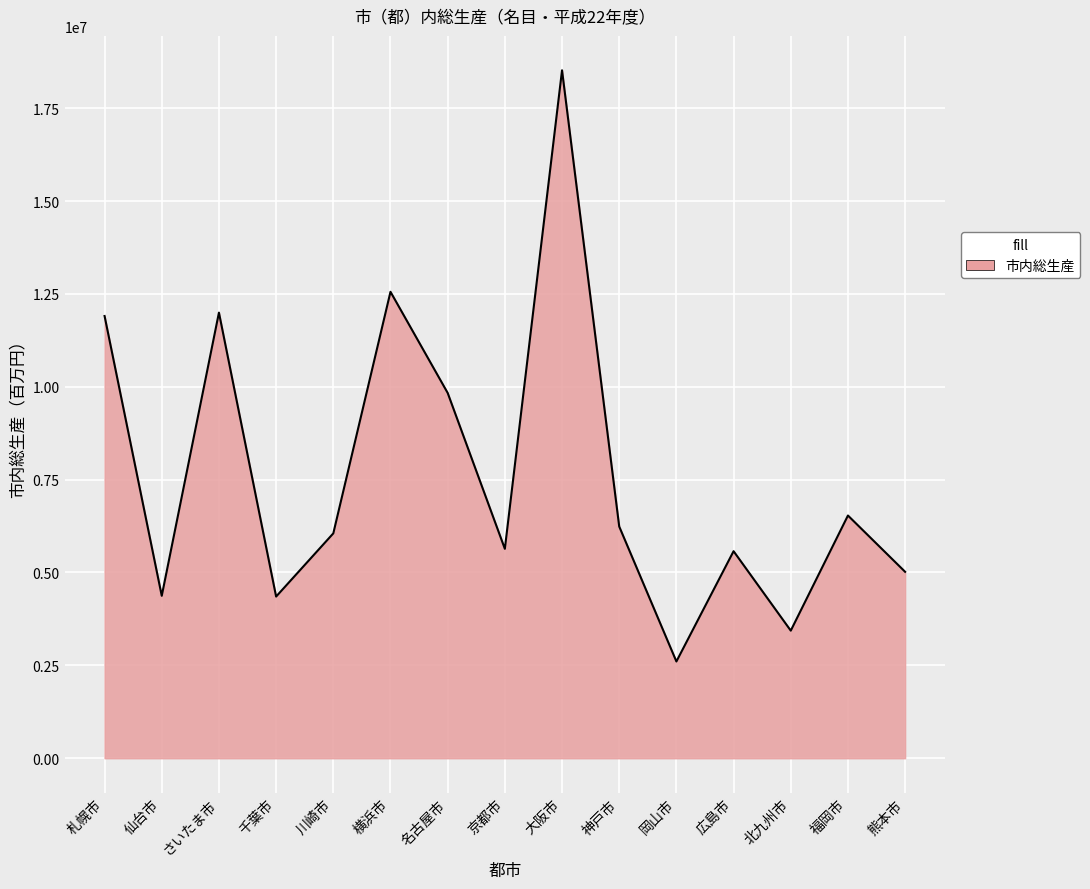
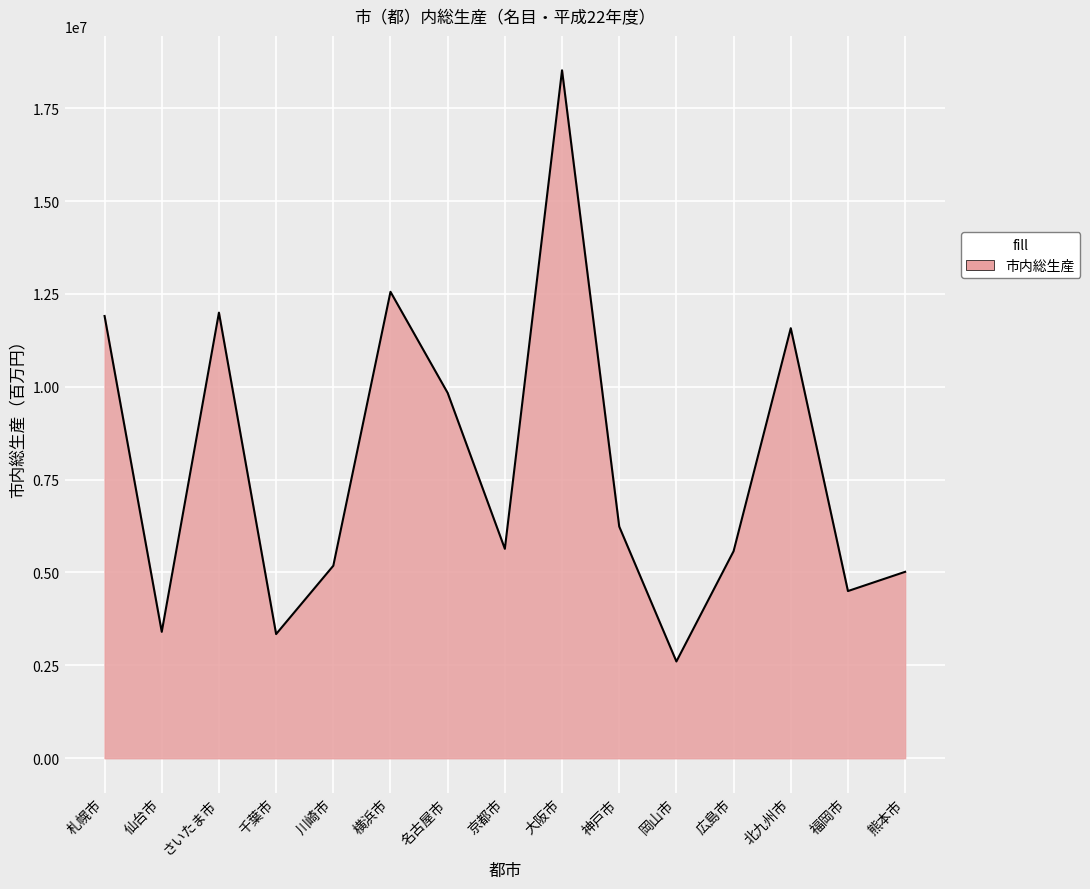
  {
    "札幌市": 11900000,
-   "仙台市": 4400000,
+   "仙台市": 3400000,
    "さいたま市": 12000000,
-   "千葉市": 4400000,
-   "川崎市": 6100000,
+   "千葉市": 3300000,
+   "川崎市": 5200000,
    "横浜市": 12600000,
    "名古屋市": 9800000,
    "京都市": 5600000,
    "大阪市": 18500000,
    "神戸市": 6200000,
    "岡山市": 2600000,
    "広島市": 5600000,
-   "北九州市": 3400000,
-   "福岡市": 6500000,
+   "北九州市": 11600000,
+   "福岡市": 4500000,
    "熊本市": 5000000
  }
